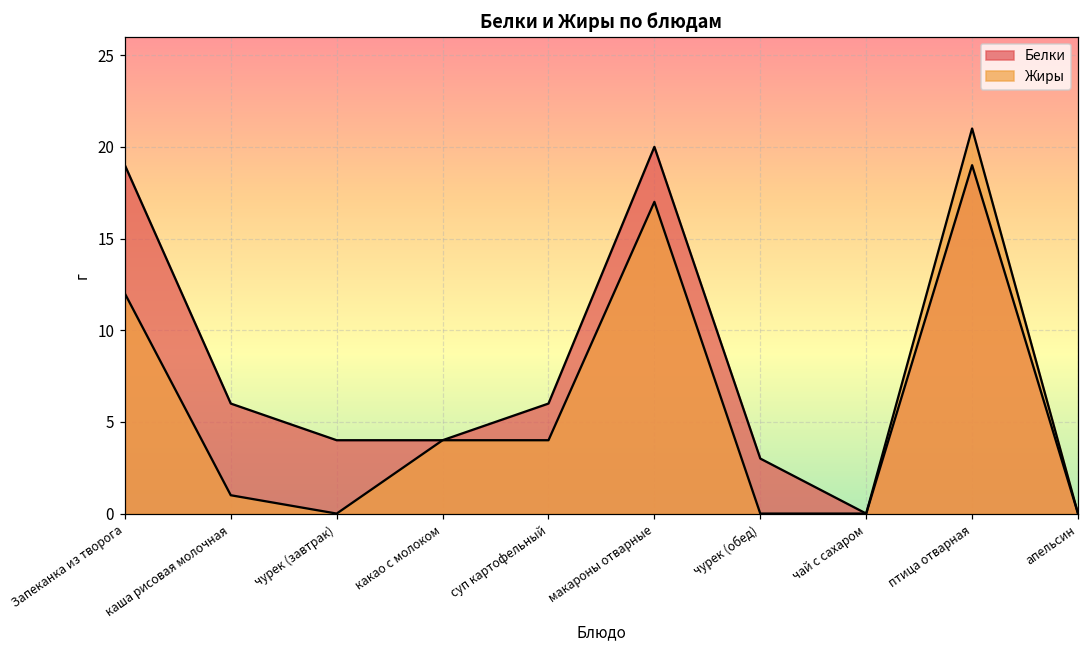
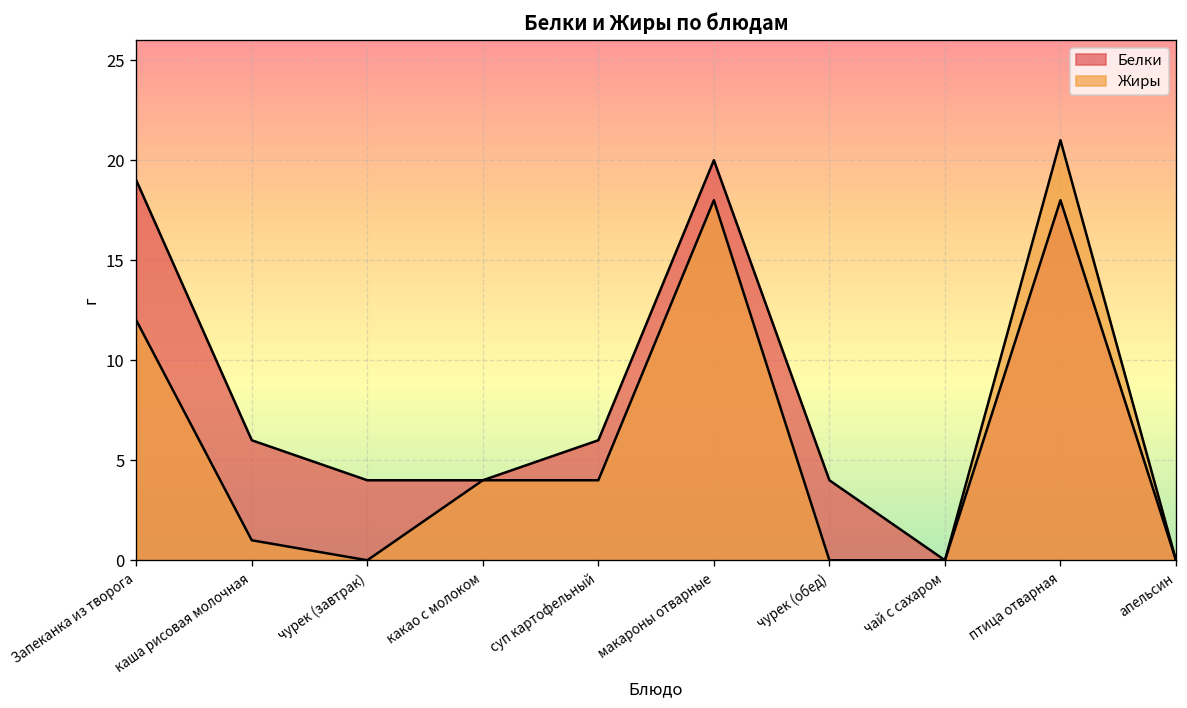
  {
    "Белки": {
      "Запеканка из творога": 19,
      "каша рисовая молочная": 6,
      "чурек (завтрак)": 4,
      "суп картофельный": 6,
      "макароны отварные": 20,
-     "чурек (обед)": 3,
-     "птица отварная": 19
+     "чурек (обед)": 4,
+     "птица отварная": 18
    },
    "Жиры": {
      "Запеканка из творога": 12,
      "каша рисовая молочная": 1,
      "чурек (завтрак)": 0,
      "суп картофельный": 4,
-     "макароны отварные": 17,
+     "макароны отварные": 18,
      "чурек (обед)": 0,
      "птица отварная": 21
    }
  }
